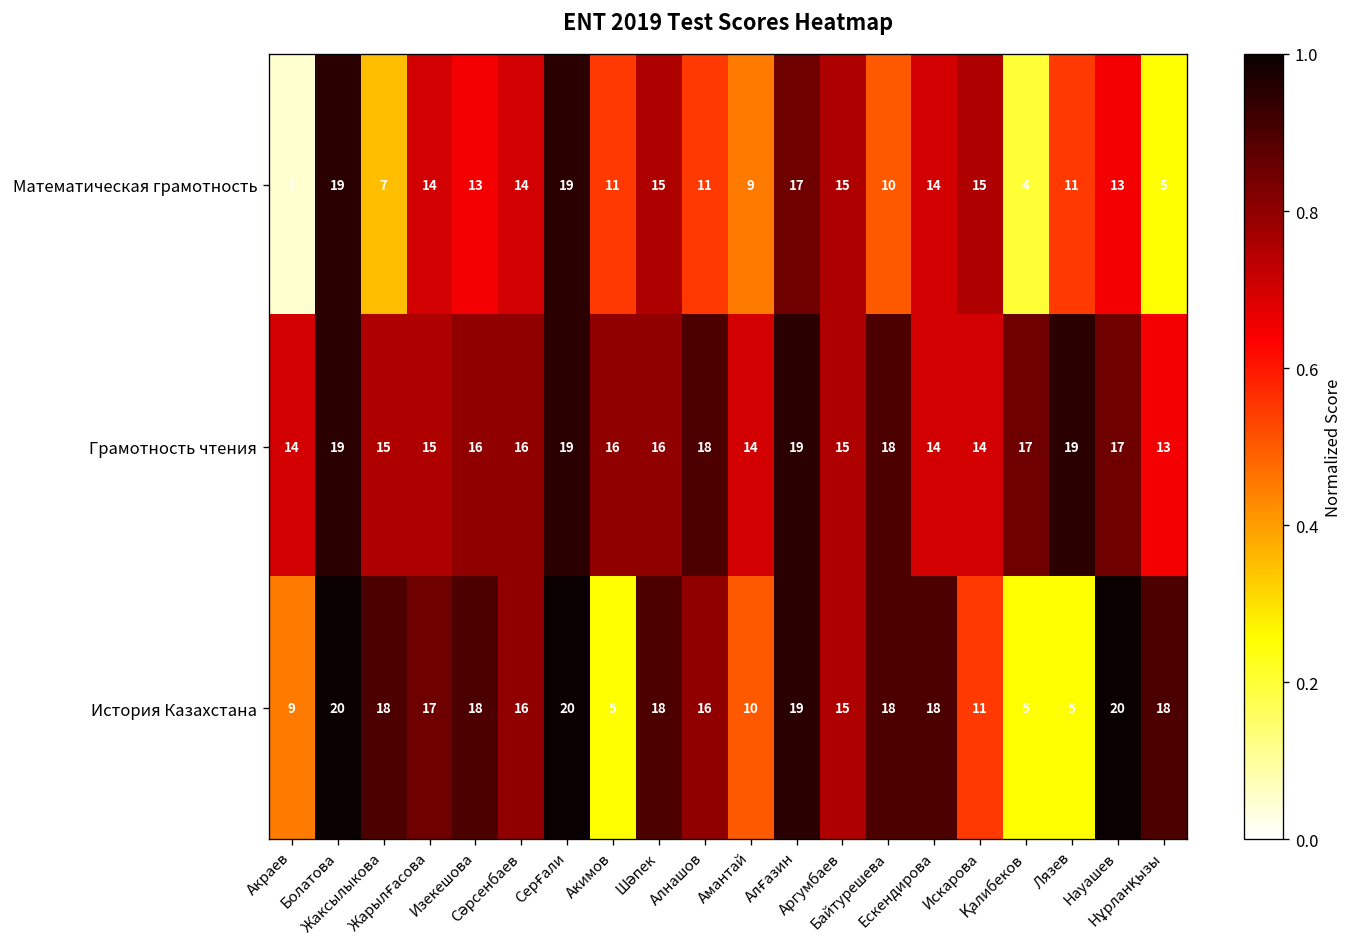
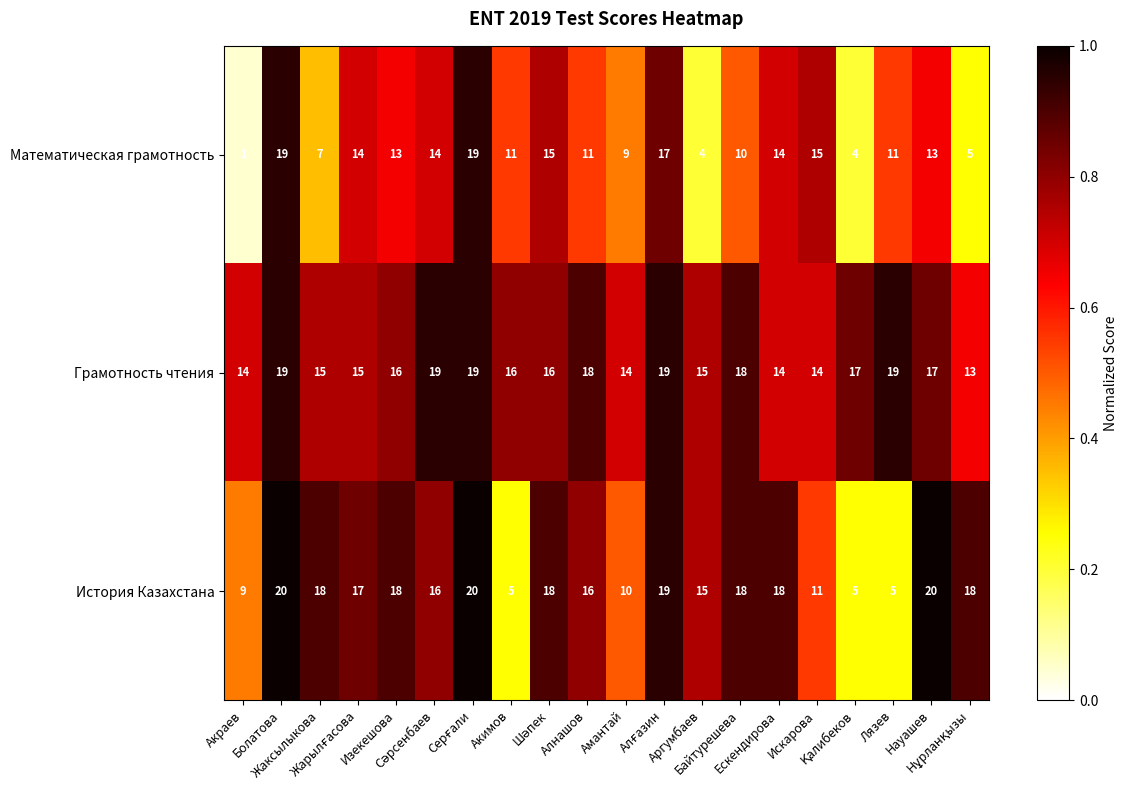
  {
    "Математическая грамотность": {
      "Акраев": 1,
      "Болатова": 19,
      "Жаксылыкова": 7,
      "Жарылғасова": 14,
      "Изекешова": 13,
      "Сәрсенбаев": 14,
      "Серғали": 19,
      "Акимов": 11,
      "Шәпек": 15,
      "Алнашов": 11,
      "Амантай": 9,
      "Алғазин": 17,
-     "Аргумбаев": 15,
+     "Аргумбаев": 4,
      "Байтурешева": 10,
      "Ескендирова": 14,
      "Искарова": 15,
      "Қалибеков": 4,
      "Лязев": 11,
      "Науашев": 13,
      "Нұрланқызы": 5
    },
    "Грамотность чтения": {
      "Акраев": 14,
      "Болатова": 19,
      "Жаксылыкова": 15,
      "Жарылғасова": 15,
      "Изекешова": 16,
-     "Сәрсенбаев": 16,
+     "Сәрсенбаев": 19,
      "Серғали": 19,
      "Акимов": 16,
      "Шәпек": 16,
      "Алнашов": 18,
      "Амантай": 14,
      "Алғазин": 19,
      "Аргумбаев": 15,
      "Байтурешева": 18,
      "Ескендирова": 14,
      "Искарова": 14,
      "Қалибеков": 17,
      "Лязев": 19,
      "Науашев": 17,
      "Нұрланқызы": 13
    },
    "История Казахстана": {
      "Акраев": 9,
      "Болатова": 20,
      "Жаксылыкова": 18,
      "Жарылғасова": 17,
      "Изекешова": 18,
      "Сәрсенбаев": 16,
      "Серғали": 20,
      "Акимов": 5,
      "Шәпек": 18,
      "Алнашов": 16,
      "Амантай": 10,
      "Алғазин": 19,
      "Аргумбаев": 15,
      "Байтурешева": 18,
      "Ескендирова": 18,
      "Искарова": 11,
      "Қалибеков": 5,
      "Лязев": 5,
      "Науашев": 20,
      "Нұрланқызы": 18
    }
  }
